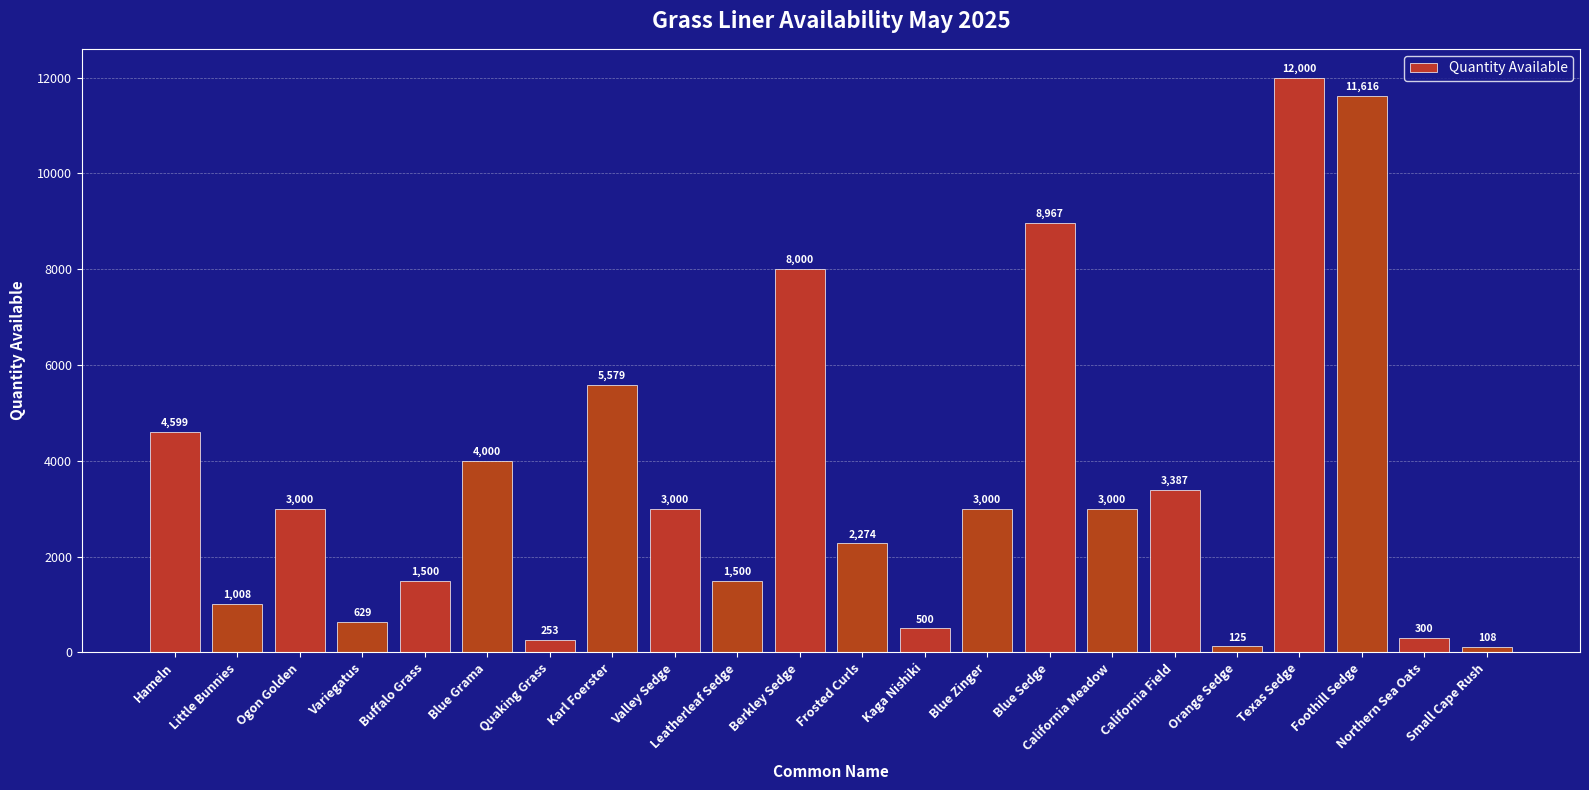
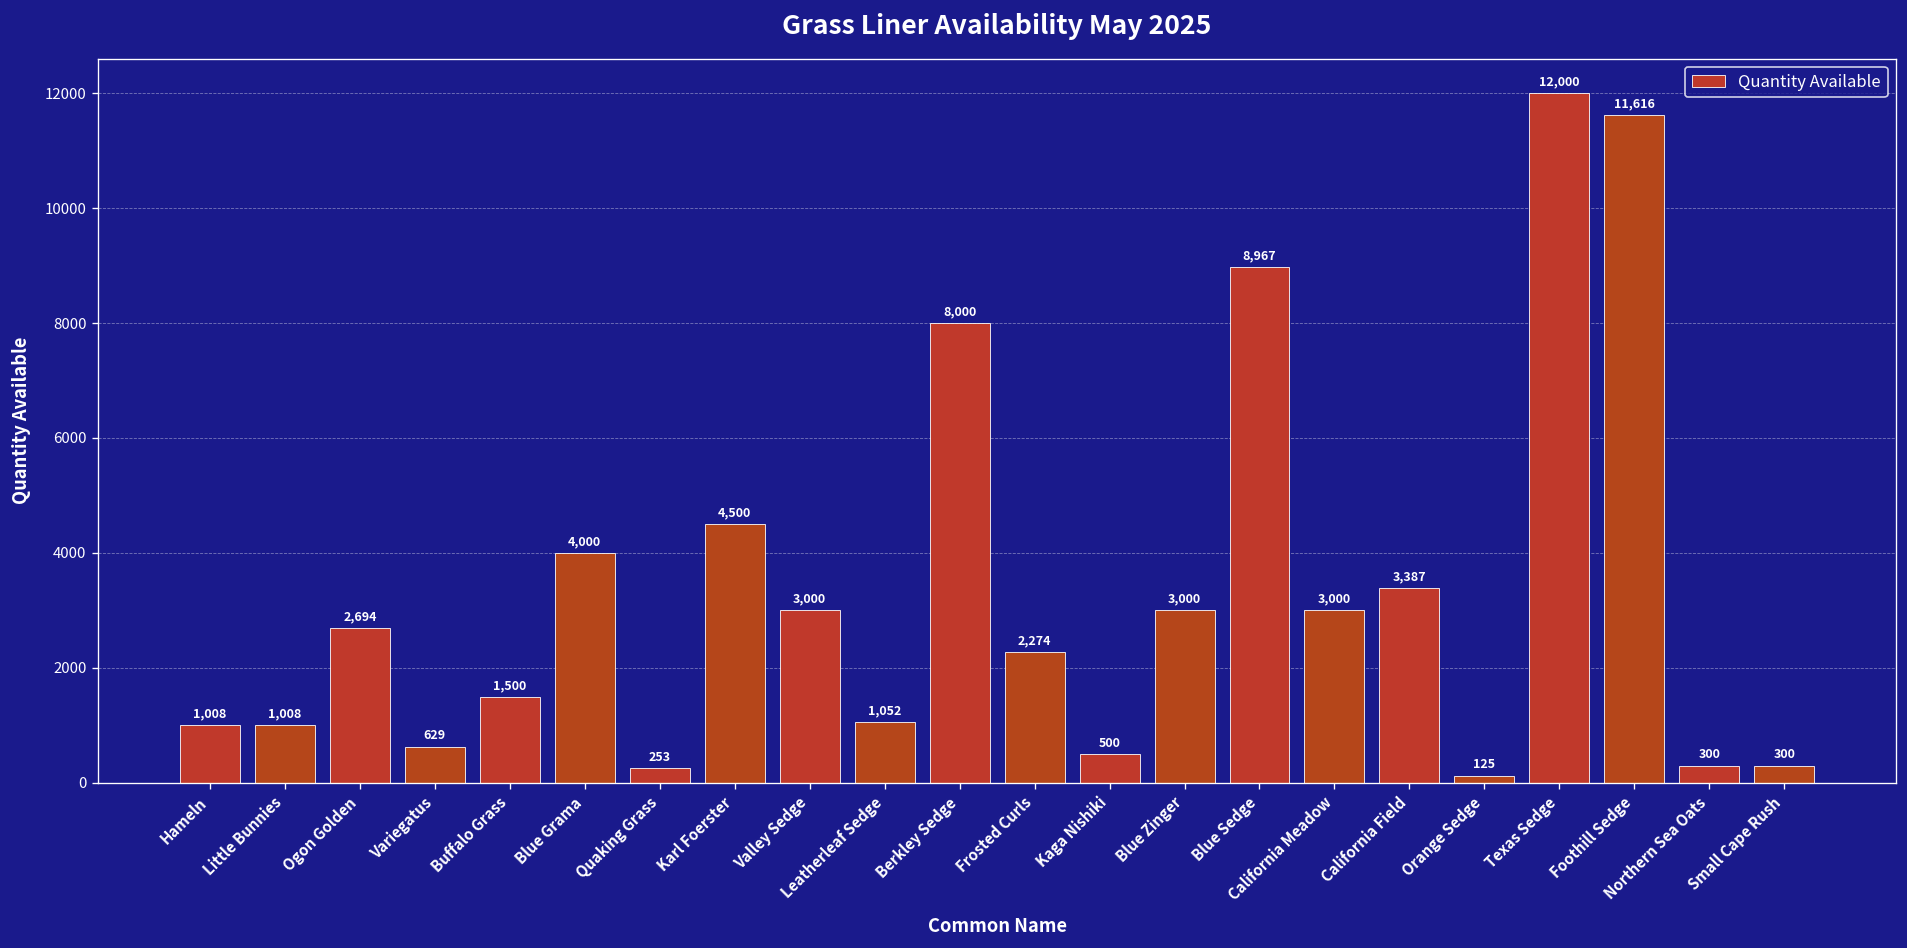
  {
-   "Hameln": "4,599",
+   "Hameln": "1,008",
    "Little Bunnies": "1,008",
-   "Ogon Golden": "3,000",
+   "Ogon Golden": "2,694",
    "Variegatus": "629",
    "Buffalo Grass": "1,500",
    "Blue Grama": "4,000",
    "Quaking Grass": "253",
-   "Karl Foerster": "5,579",
+   "Karl Foerster": "4,500",
    "Valley Sedge": "3,000",
-   "Leatherleaf Sedge": "1,500",
+   "Leatherleaf Sedge": "1,052",
    "Berkley Sedge": "8,000",
    "Frosted Curls": "2,274",
    "Kaga Nishiki": "500",
    "Blue Zinger": "3,000",
    "Blue Sedge": "8,967",
    "California Meadow": "3,000",
    "California Field": "3,387",
    "Orange Sedge": "125",
    "Texas Sedge": "12,000",
    "Foothill Sedge": "11,616",
    "Northern Sea Oats": "300",
-   "Small Cape Rush": "108"
+   "Small Cape Rush": "300"
  }
